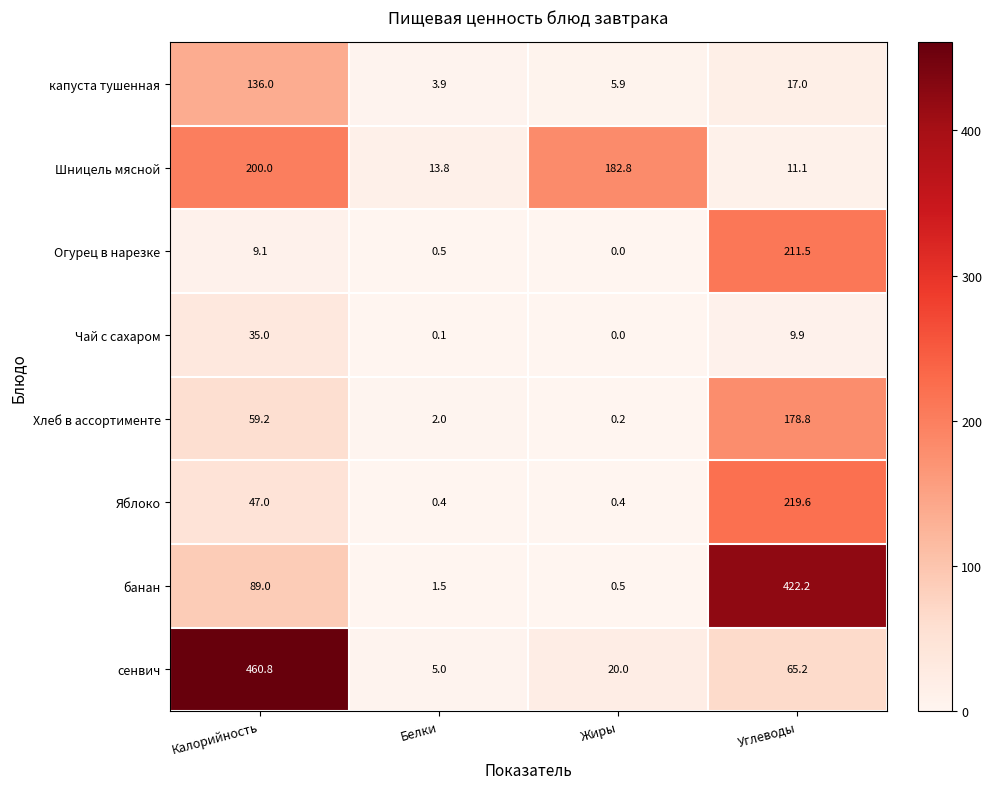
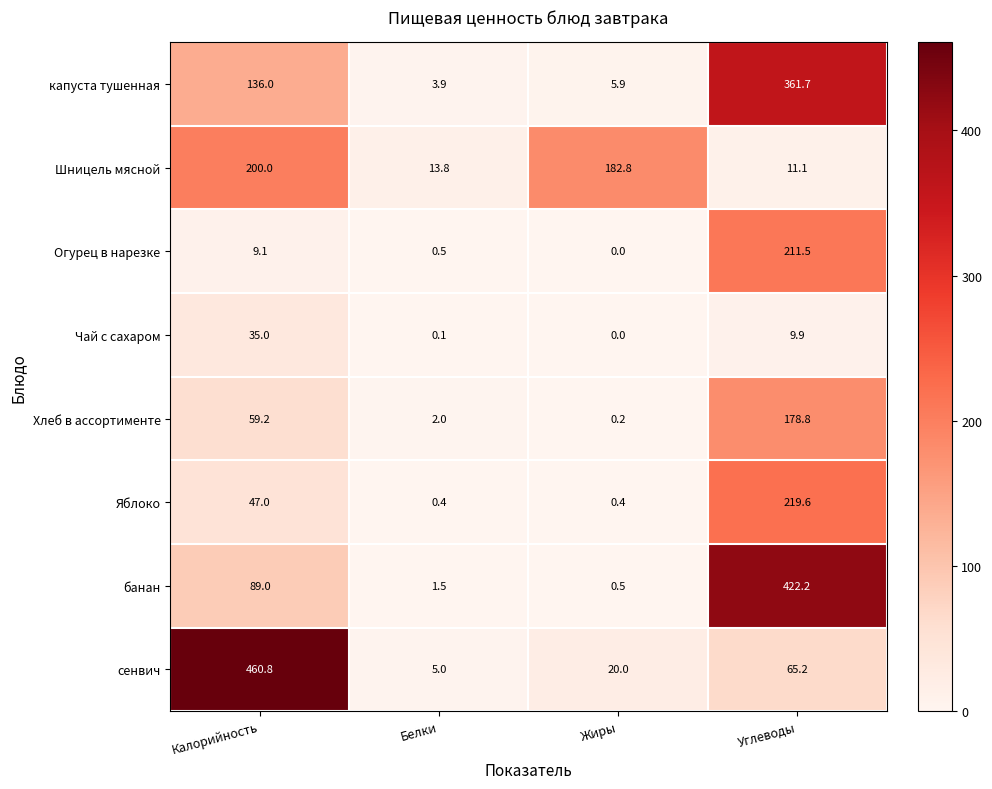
  {
    "капуста тушенная": {
      "Калорийность": 136.0,
      "Белки": 3.9,
      "Жиры": 5.9,
-     "Углеводы": 17.0
+     "Углеводы": 361.7
    },
    "Шницель мясной": {
      "Калорийность": 200.0,
      "Белки": 13.8,
      "Жиры": 182.8,
      "Углеводы": 11.1
    },
    "Огурец в нарезке": {
      "Калорийность": 9.1,
      "Белки": 0.5,
      "Жиры": 0.0,
      "Углеводы": 211.5
    },
    "Чай с сахаром": {
      "Калорийность": 35.0,
      "Белки": 0.1,
      "Жиры": 0.0,
      "Углеводы": 9.9
    },
    "Хлеб в ассортименте": {
      "Калорийность": 59.2,
      "Белки": 2.0,
      "Жиры": 0.2,
      "Углеводы": 178.8
    },
    "Яблоко": {
      "Калорийность": 47.0,
      "Белки": 0.4,
      "Жиры": 0.4,
      "Углеводы": 219.6
    },
    "банан": {
      "Калорийность": 89.0,
      "Белки": 1.5,
      "Жиры": 0.5,
      "Углеводы": 422.2
    },
    "сенвич": {
      "Калорийность": 460.8,
      "Белки": 5.0,
      "Жиры": 20.0,
      "Углеводы": 65.2
    }
  }
